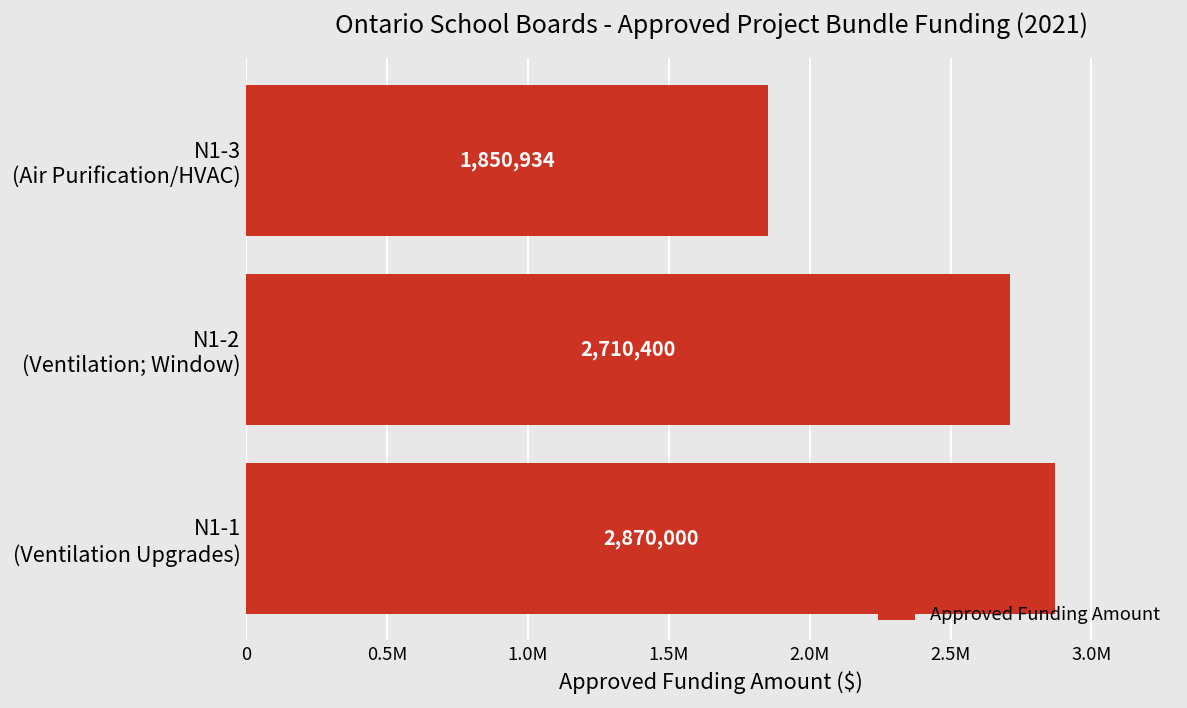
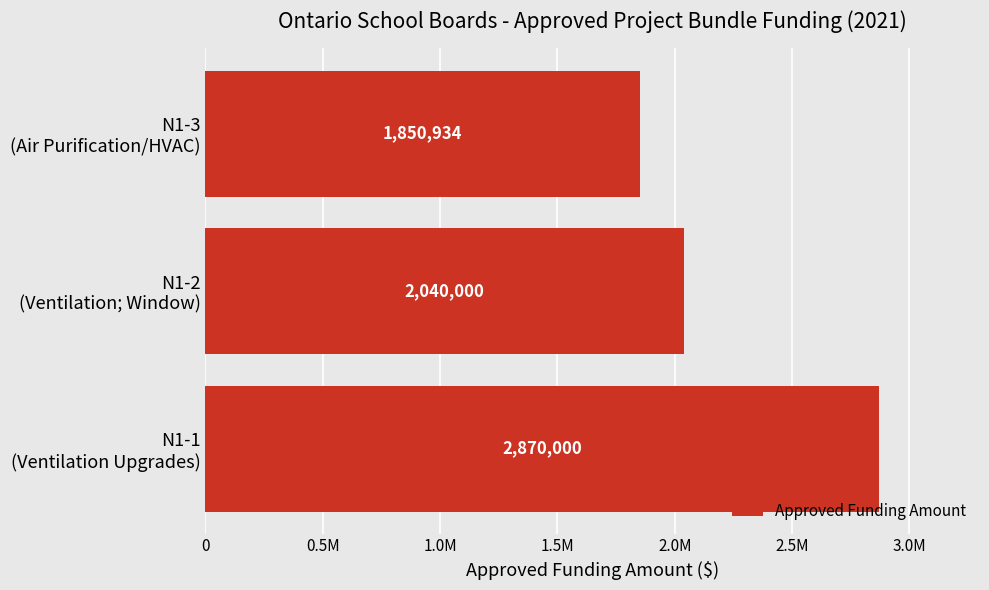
  {
    "N1-3 (Air Purification/HVAC)": "1,850,934",
-   "N1-2 (Ventilation; Window)": "2,710,400",
+   "N1-2 (Ventilation; Window)": "2,040,000",
    "N1-1 (Ventilation Upgrades)": "2,870,000"
  }
